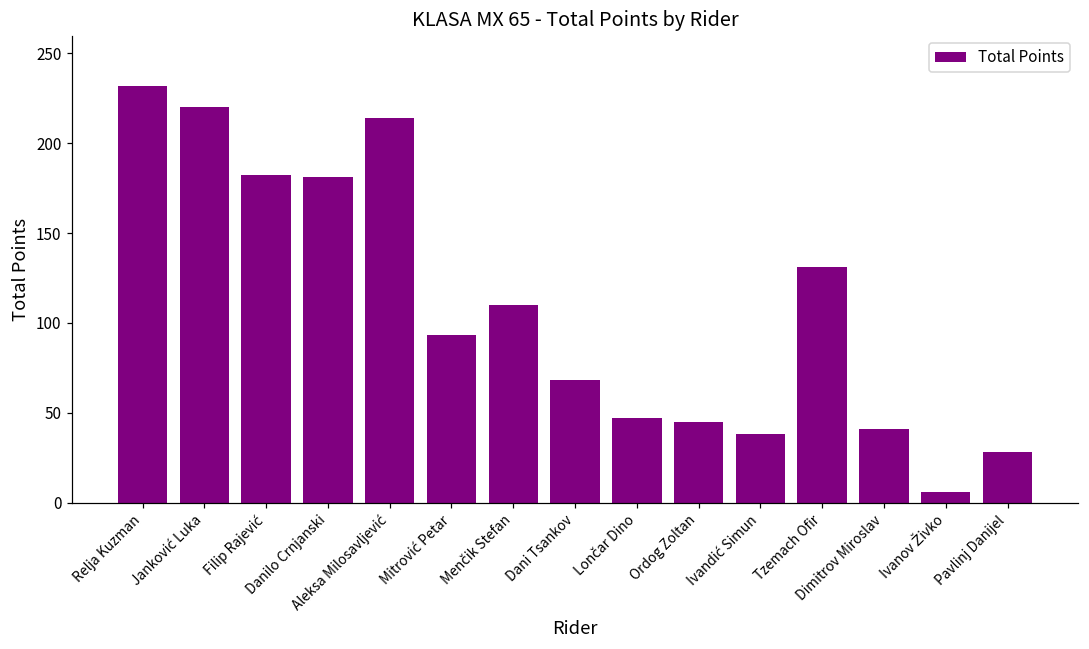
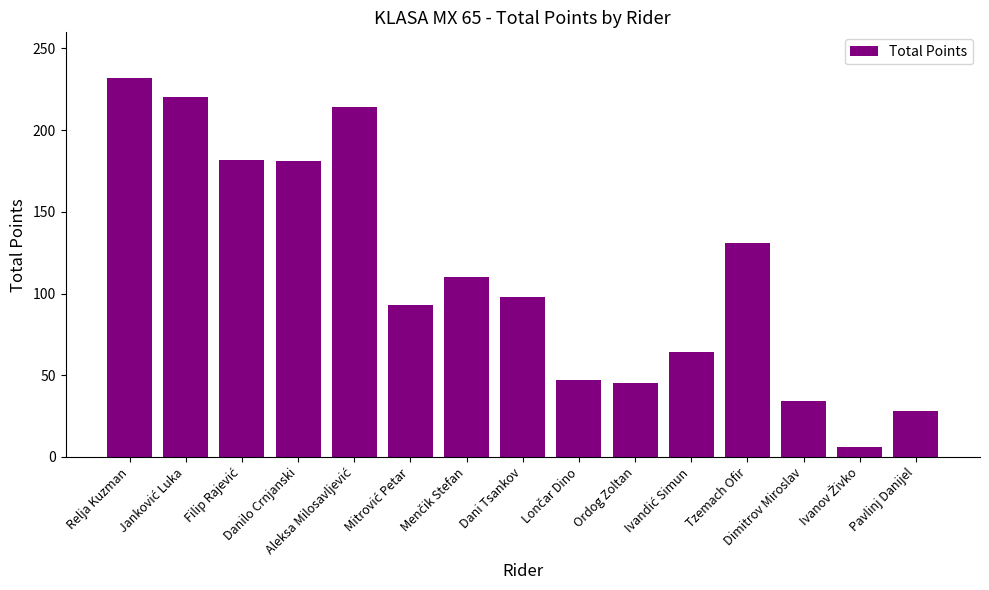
  {
    "Relja Kuzman": 232,
    "Janković Luka": 220,
    "Filip Rajević": 182,
    "Danilo Crnjanski": 181,
    "Aleksa Milosavljević": 214,
    "Mitrović Petar": 93,
    "Menčik Stefan": 110,
-   "Dani Tsankov": 68,
+   "Dani Tsankov": 98,
    "Lončar Dino": 47,
    "Ordog Zoltan": 45,
-   "Ivandić Simun": 38,
+   "Ivandić Simun": 64,
    "Tzemach Ofir": 131,
-   "Dimitrov Miroslav": 41,
+   "Dimitrov Miroslav": 34,
    "Ivanov Živko": 6,
    "Pavlinj Danijel": 28
  }
